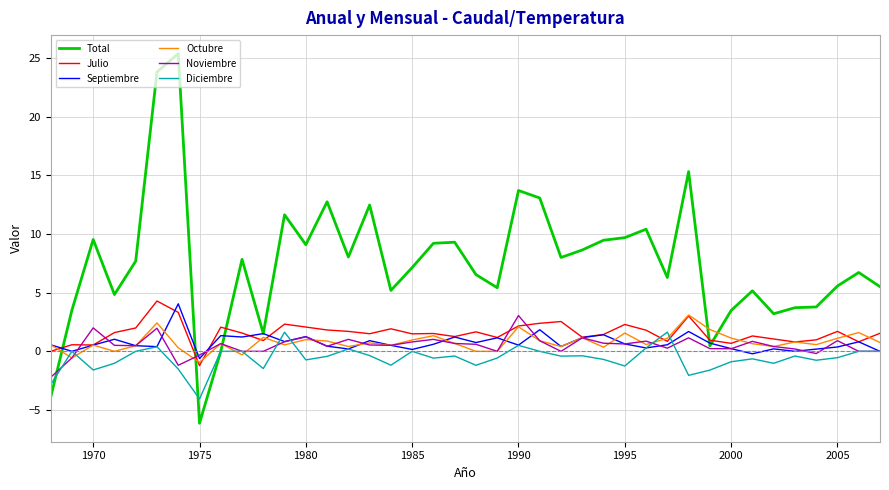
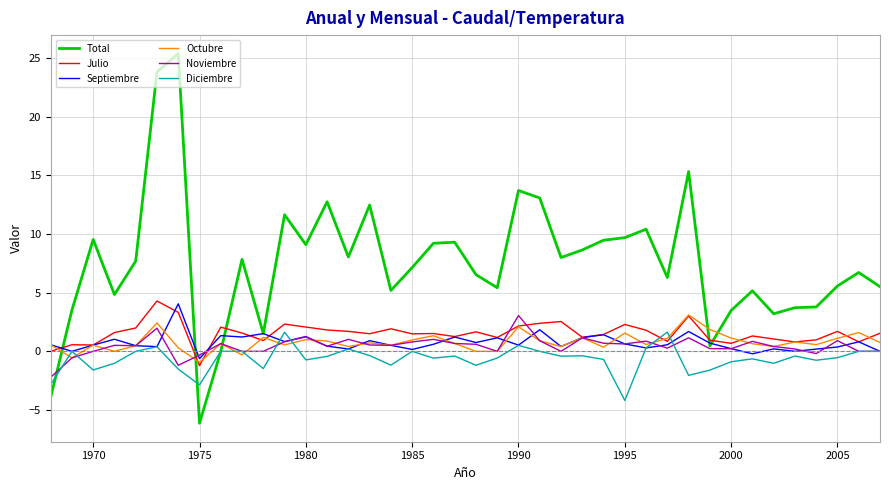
  {
    "Total": {
      "1970": 9.5,
      "1975": -6.1,
      "1980": 9.1,
      "1985": 7.1,
      "1990": 13.7,
      "1995": 9.7,
      "2000": 3.5,
      "2005": 5.6
    },
    "Julio": {
      "1975": -1.2,
      "1980": 2.1,
      "1985": 1.5,
      "1995": 2.3,
      "2000": 0.7,
      "2005": 1.7
    },
    "Septiembre": {
      "1975": -0.6,
      "2005": 0.4
    },
    "Octubre": {
      "1975": -0.9,
      "1980": 1.0,
      "1995": 1.6,
      "2000": 1.1
    },
    "Noviembre": {
-     "1970": 2,
+     "1970": 0,
      "1975": -0.3,
      "1990": 3
    },
    "Diciembre": {
      "1970": -1.6,
-     "1975": -4.1,
+     "1975": -2.9,
      "1980": -0.7,
-     "1995": -1.3,
+     "1995": -4.2,
      "2000": -0.9,
      "2005": -0.5
    }
  }
